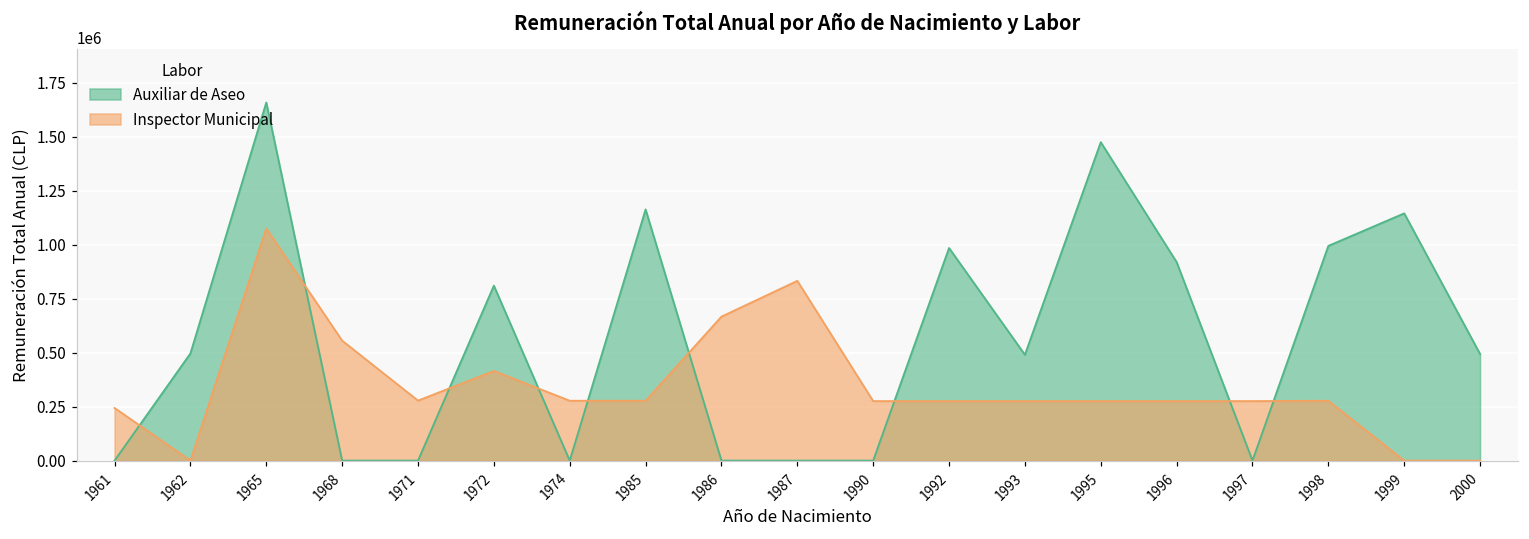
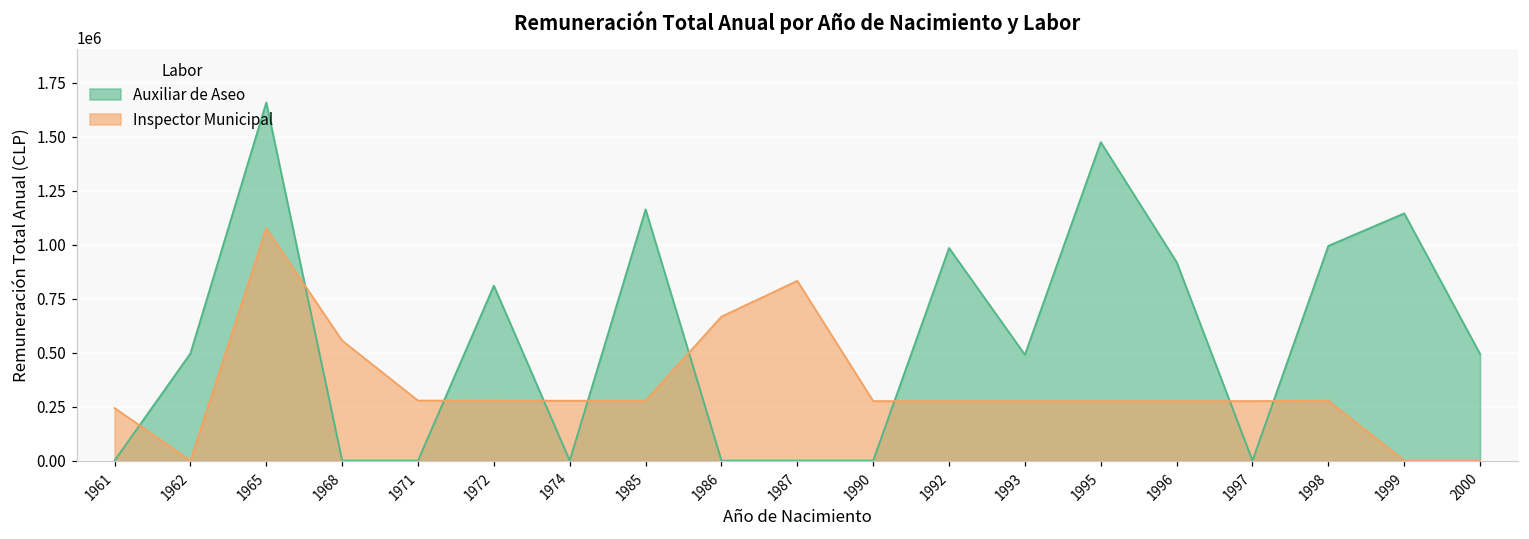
  {
    "Auxiliar de Aseo": {
      "1961": 0,
      "1962": 500000,
      "1965": 1660000,
      "1968": 0,
      "1971": 0,
      "1972": 810000,
      "1974": 0,
      "1985": 1160000,
      "1986": 0,
      "1987": 0,
      "1990": 0,
      "1992": 990000,
      "1993": 490000,
      "1995": 1480000,
      "1996": 920000,
      "1997": 0,
      "1998": 990000,
      "1999": 1150000,
      "2000": 490000
    },
    "Inspector Municipal": {
      "1961": 240000,
      "1962": 0,
      "1965": 1080000,
      "1968": 560000,
      "1971": 280000,
-     "1972": 420000,
+     "1972": 280000,
      "1974": 280000,
      "1985": 280000,
      "1986": 670000,
      "1987": 830000,
      "1990": 280000,
      "1992": 280000,
      "1993": 280000,
      "1995": 280000,
      "1996": 280000,
      "1997": 280000,
      "1998": 280000,
      "1999": 0,
      "2000": 0
    }
  }
